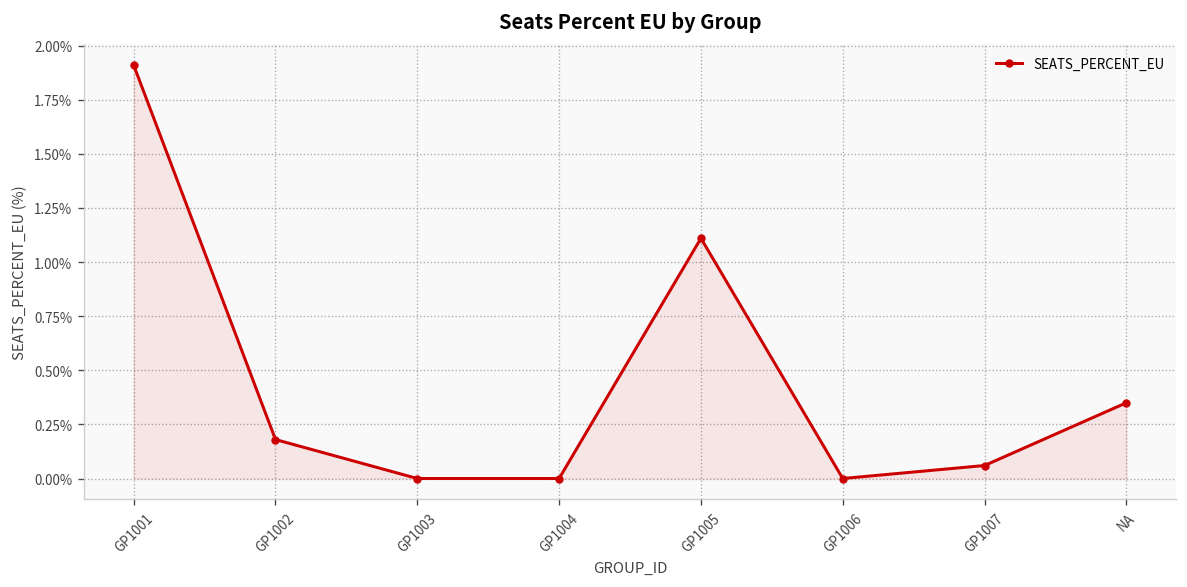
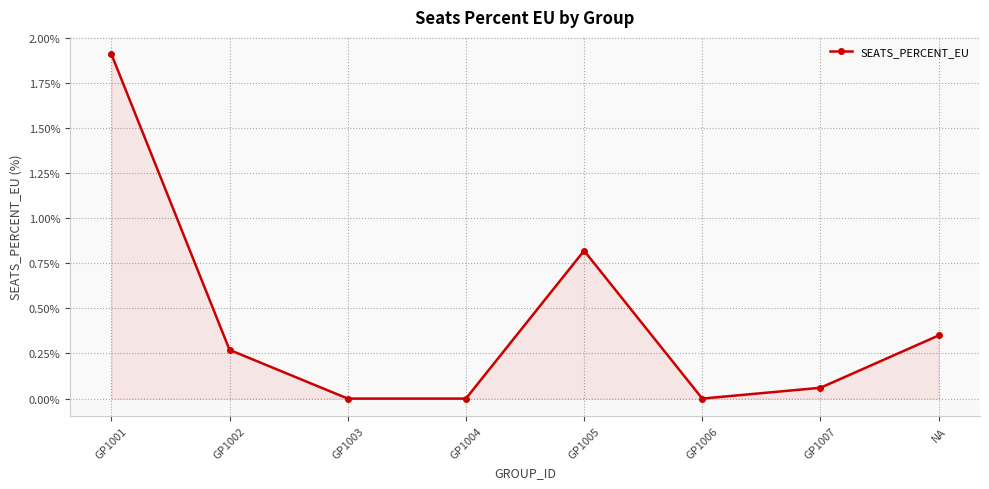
  {
    "GP1001": "1.91%",
-   "GP1002": "0.18%",
+   "GP1002": "0.27%",
    "GP1003": "0.00%",
    "GP1004": "0.00%",
-   "GP1005": "1.11%",
+   "GP1005": "0.82%",
    "GP1006": "0.00%",
    "GP1007": "0.06%",
    "NA": "0.35%"
  }
